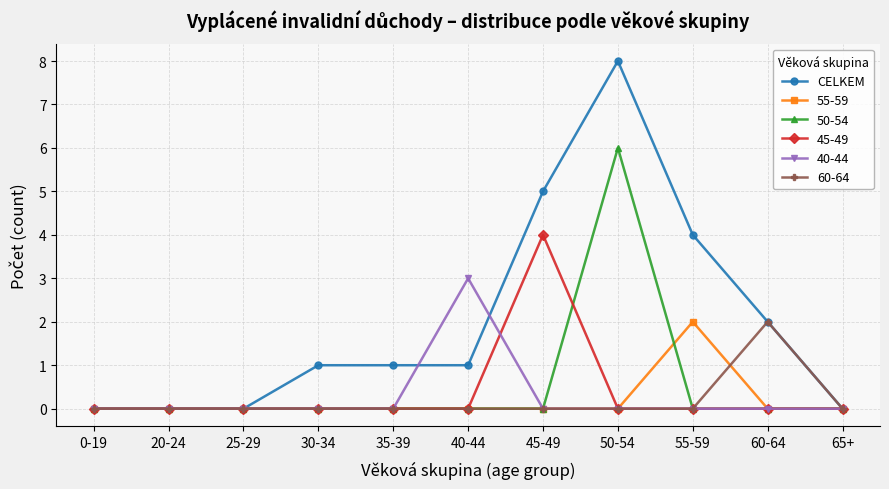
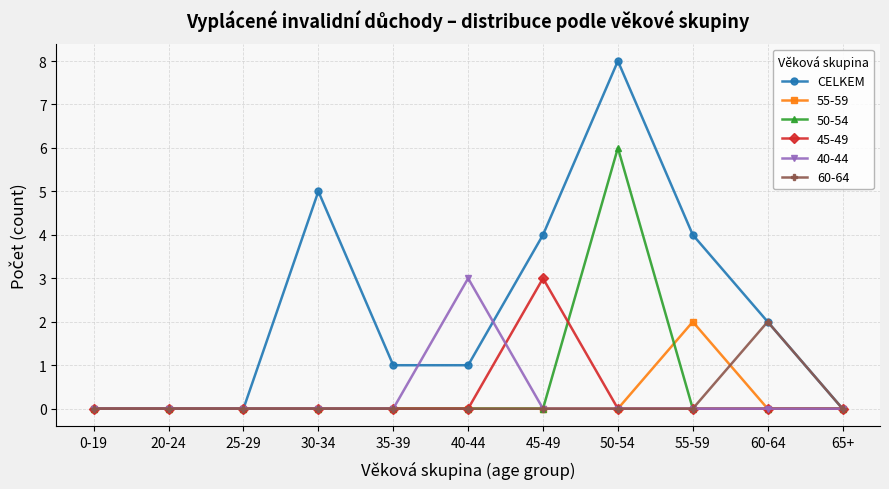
  {
    "CELKEM": {
-     "30-34": 1,
+     "30-34": 5,
      "35-39": 1,
      "40-44": 1,
-     "45-49": 5,
+     "45-49": 4,
      "50-54": 8,
      "55-59": 4
    },
    "55-59": {
      "55-59": 2
    },
    "50-54": {
      "50-54": 6
    },
    "45-49": {
-     "45-49": 4
+     "45-49": 3
    },
    "40-44": {
      "40-44": 3
    }
  }
